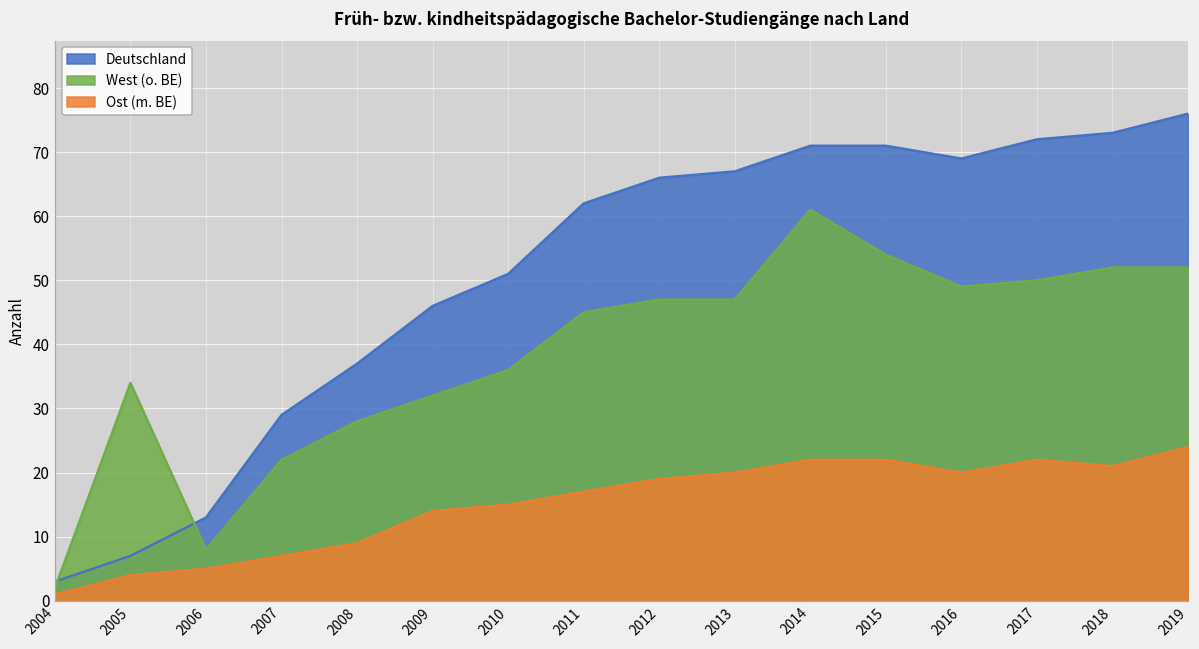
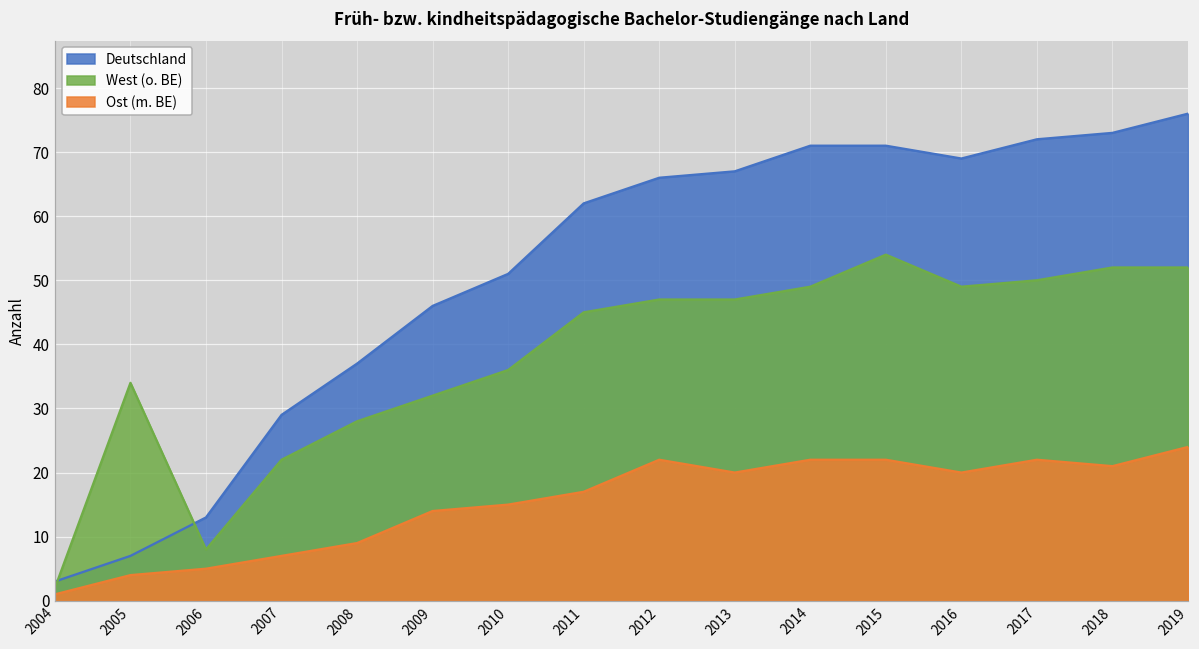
  {
    "Deutschland": {
      "2004": 3,
      "2005": 7,
      "2006": 13,
      "2007": 29,
      "2008": 37,
      "2009": 46,
      "2010": 51,
      "2011": 62,
      "2012": 66,
      "2013": 67,
      "2014": 71,
      "2015": 71,
      "2016": 69,
      "2017": 72,
      "2018": 73,
      "2019": 76
    },
    "West (o. BE)": {
      "2004": 2,
      "2005": 34,
      "2006": 8,
      "2007": 22,
      "2008": 28,
      "2009": 32,
      "2010": 36,
      "2011": 45,
      "2012": 47,
      "2013": 47,
-     "2014": 61,
+     "2014": 49,
      "2015": 54,
      "2016": 49,
      "2017": 50,
      "2018": 52,
      "2019": 52
    },
    "Ost (m. BE)": {
      "2004": 1,
      "2005": 4,
      "2006": 5,
      "2007": 7,
      "2008": 9,
      "2009": 14,
      "2010": 15,
      "2011": 17,
-     "2012": 19,
+     "2012": 22,
      "2013": 20,
      "2014": 22,
      "2015": 22,
      "2016": 20,
      "2017": 22,
      "2018": 21,
      "2019": 24
    }
  }
